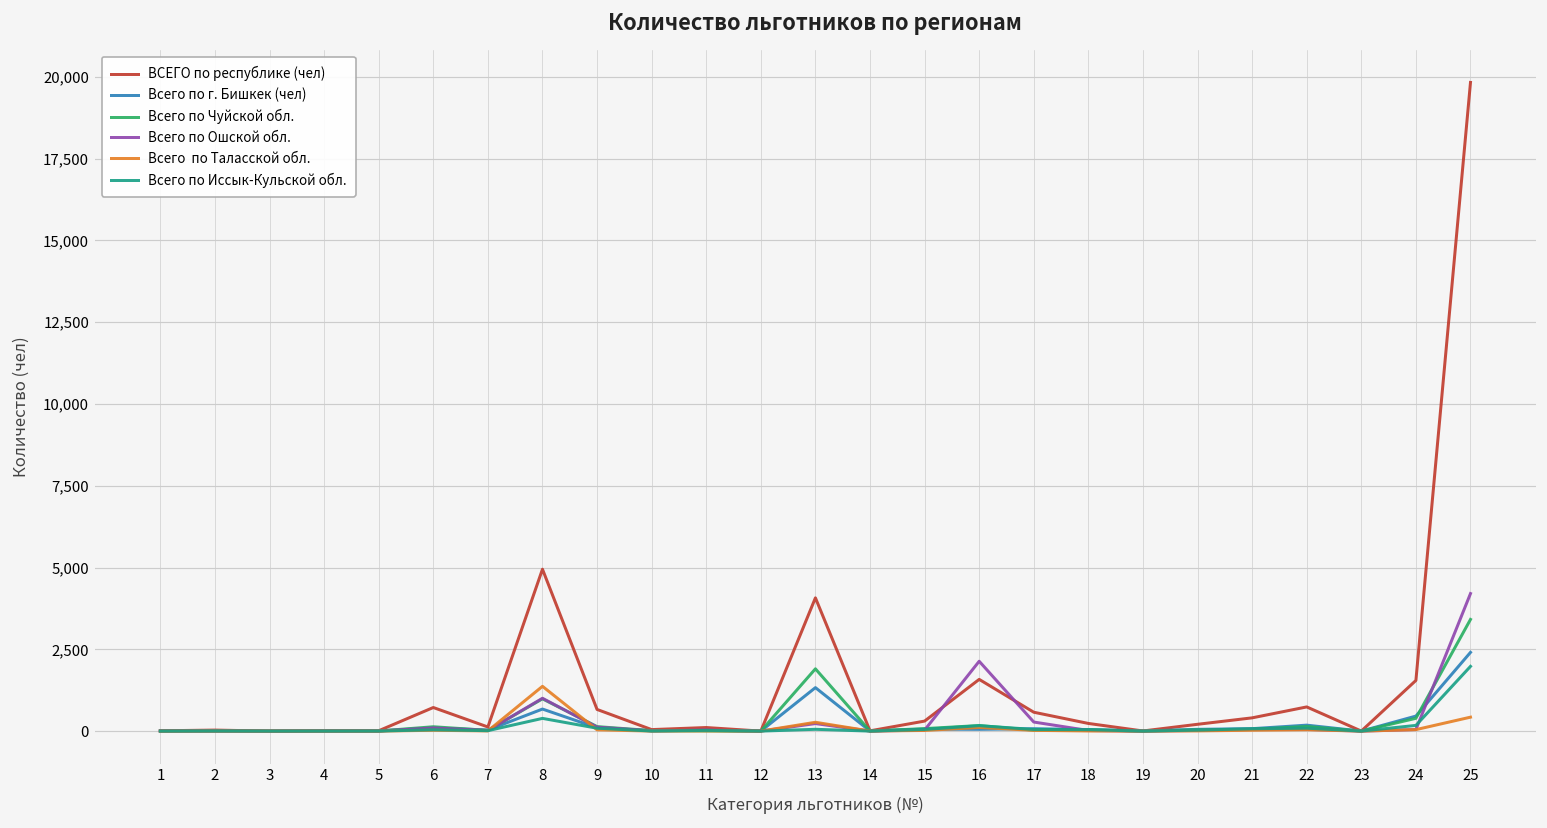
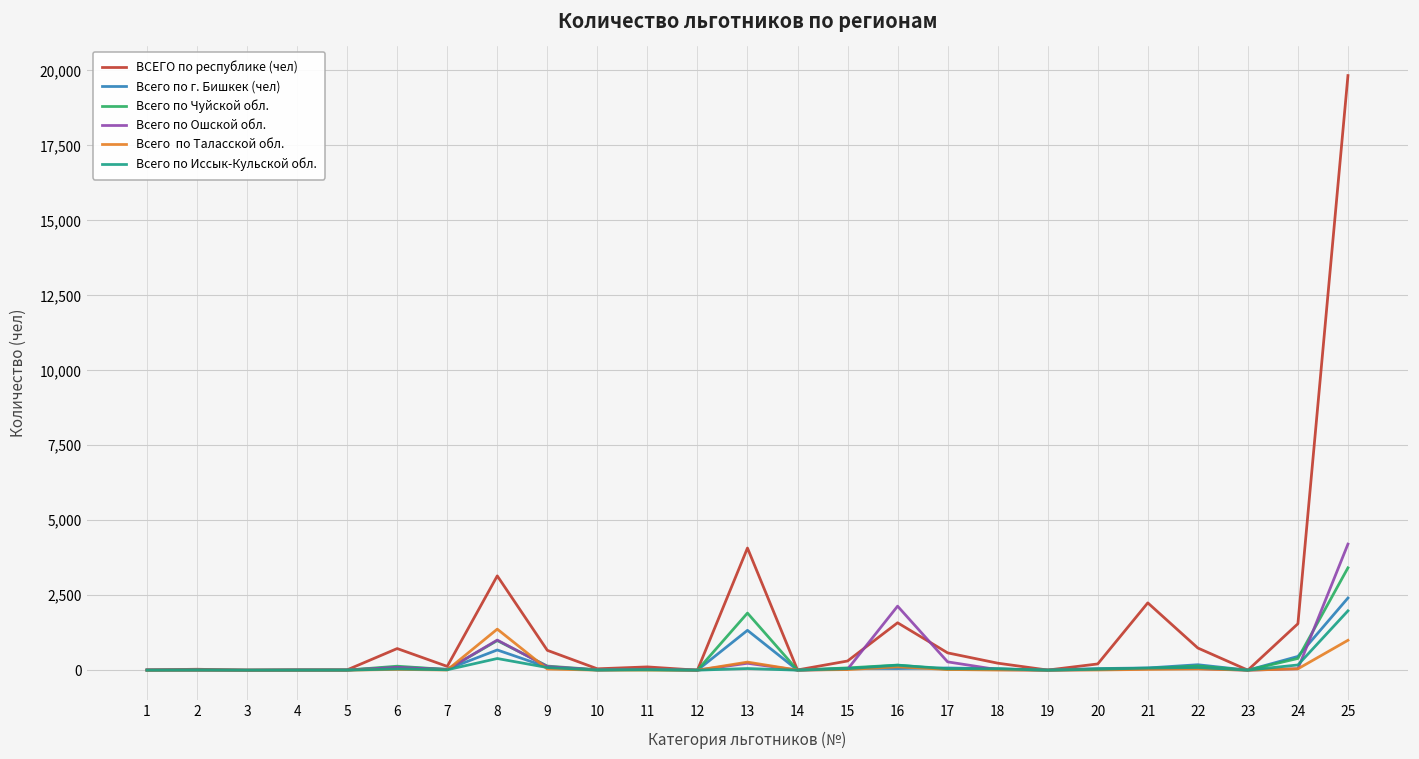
  {
    "ВСЕГО по республике (чел)": {
      "6": "700",
      "7": "100",
-     "8": "4,900",
+     "8": "3,100",
      "9": "700",
      "13": "4,100",
      "15": "300",
      "16": "1,600",
      "17": "600",
      "18": "200",
      "20": "200",
-     "21": "400",
+     "21": "2,200",
      "22": "700",
      "24": "1,500",
      "25": "19,800"
    },
    "Всего по г. Бишкек (чел)": {
      "8": "700",
      "13": "1,300",
      "25": "2,400"
    },
    "Всего по Ошской обл.": {
      "16": "2,100",
      "17": "300",
      "25": "4,200"
    },
    "Всего по Таласской обл.": {
      "8": "1,400",
-     "25": "400"
+     "25": "1,000"
    }
  }
